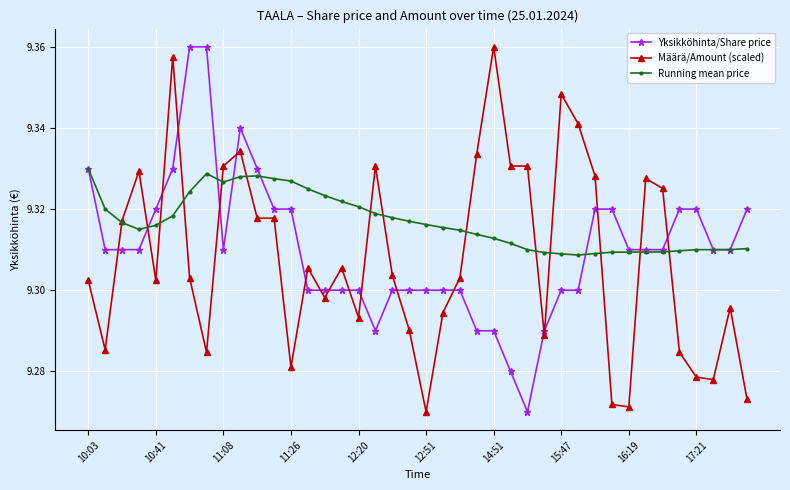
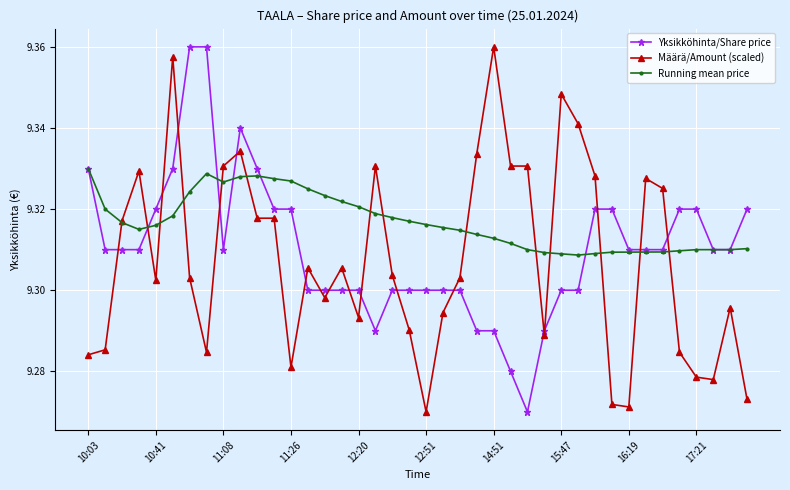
  {
    "Yksikköhinta/Share price": {
      "11:08": 9.310
    },
    "Määrä/Amount (scaled)": {
-     "10:03": 9.302,
+     "10:03": 9.284,
      "11:08": 9.331,
      "16:19": 9.271
    },
    "Running mean price": {
      "11:08": 9.327
    }
  }
